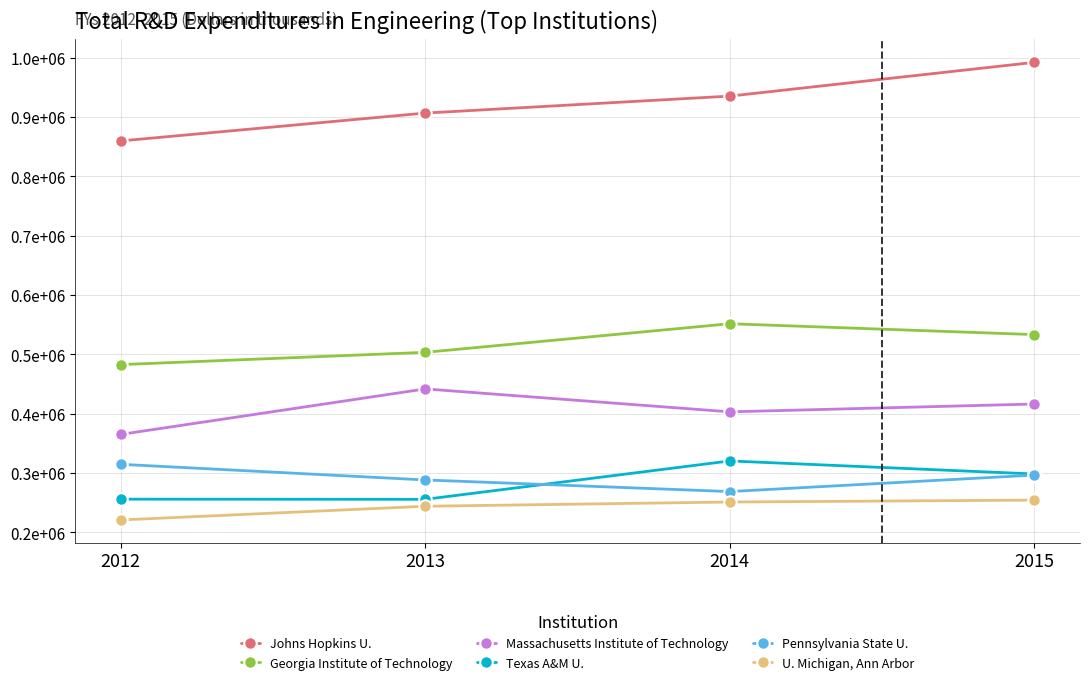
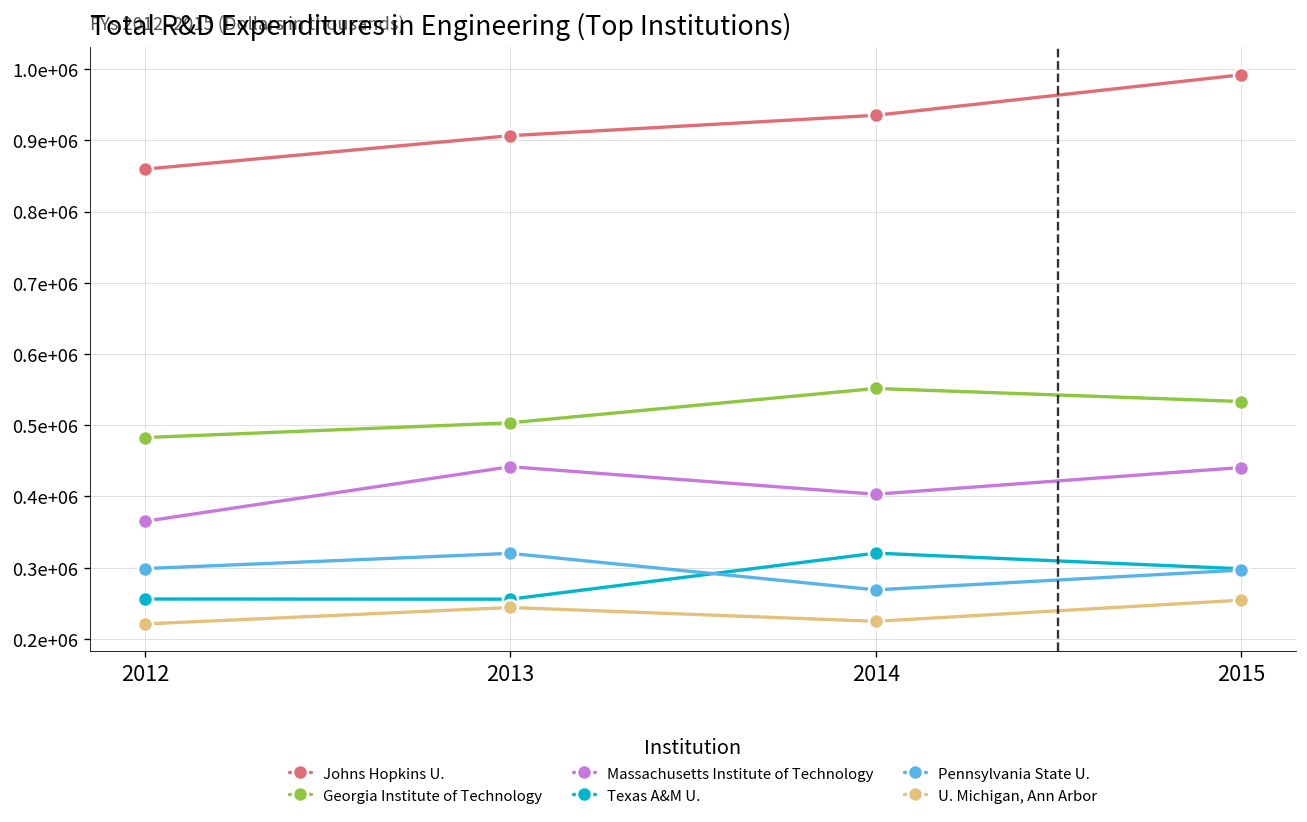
  {
    "Johns Hopkins U.": {
      "2012": 860000,
      "2013": 910000,
      "2014": 940000,
      "2015": 990000
    },
    "Georgia Institute of Technology": {
      "2012": 480000,
      "2013": 500000,
      "2014": 550000,
      "2015": 530000
    },
    "Massachusetts Institute of Technology": {
      "2012": 370000,
      "2013": 440000,
      "2014": 400000,
-     "2015": 420000
+     "2015": 440000
    },
    "Texas A&M U.": {
      "2012": 260000,
      "2013": 260000,
      "2014": 320000
    },
    "Pennsylvania State U.": {
-     "2012": 310000,
-     "2013": 290000,
+     "2012": 300000,
+     "2013": 320000,
      "2014": 270000
    },
    "U. Michigan, Ann Arbor": {
      "2012": 220000,
      "2013": 240000,
-     "2014": 250000,
+     "2014": 220000,
      "2015": 250000
    }
  }
